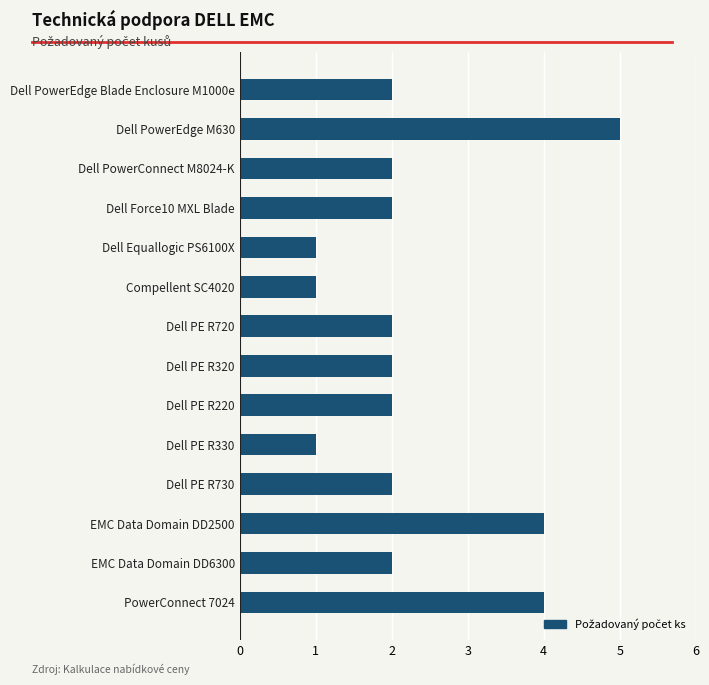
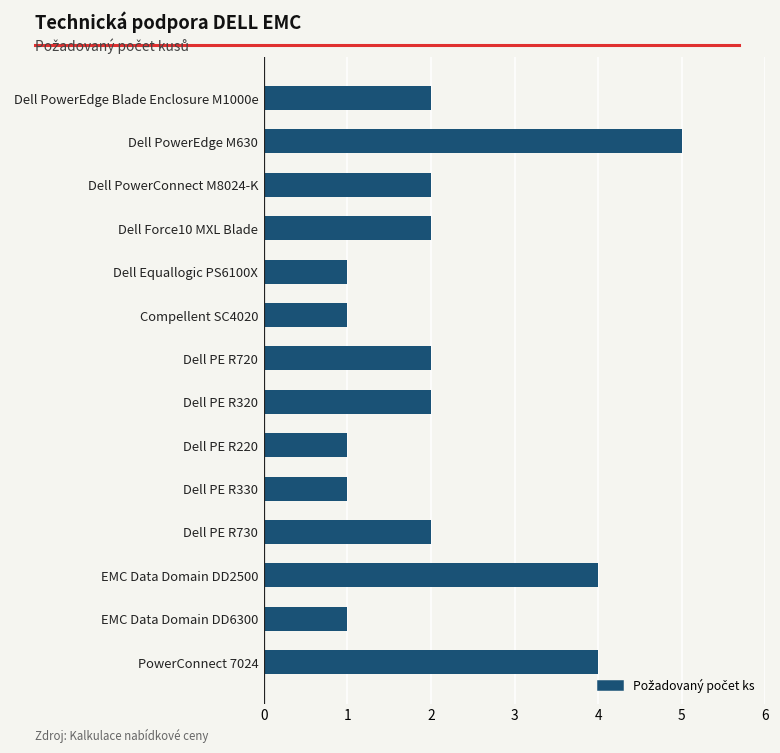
  {
    "Dell PowerEdge Blade Enclosure M1000e": 2,
    "Dell PowerEdge M630": 5,
    "Dell PowerConnect M8024-K": 2,
    "Dell Force10 MXL Blade": 2,
    "Dell Equallogic PS6100X": 1,
    "Compellent SC4020": 1,
    "Dell PE R720": 2,
    "Dell PE R320": 2,
-   "Dell PE R220": 2,
+   "Dell PE R220": 1,
    "Dell PE R330": 1,
    "Dell PE R730": 2,
    "EMC Data Domain DD2500": 4,
-   "EMC Data Domain DD6300": 2,
+   "EMC Data Domain DD6300": 1,
    "PowerConnect 7024": 4
  }
